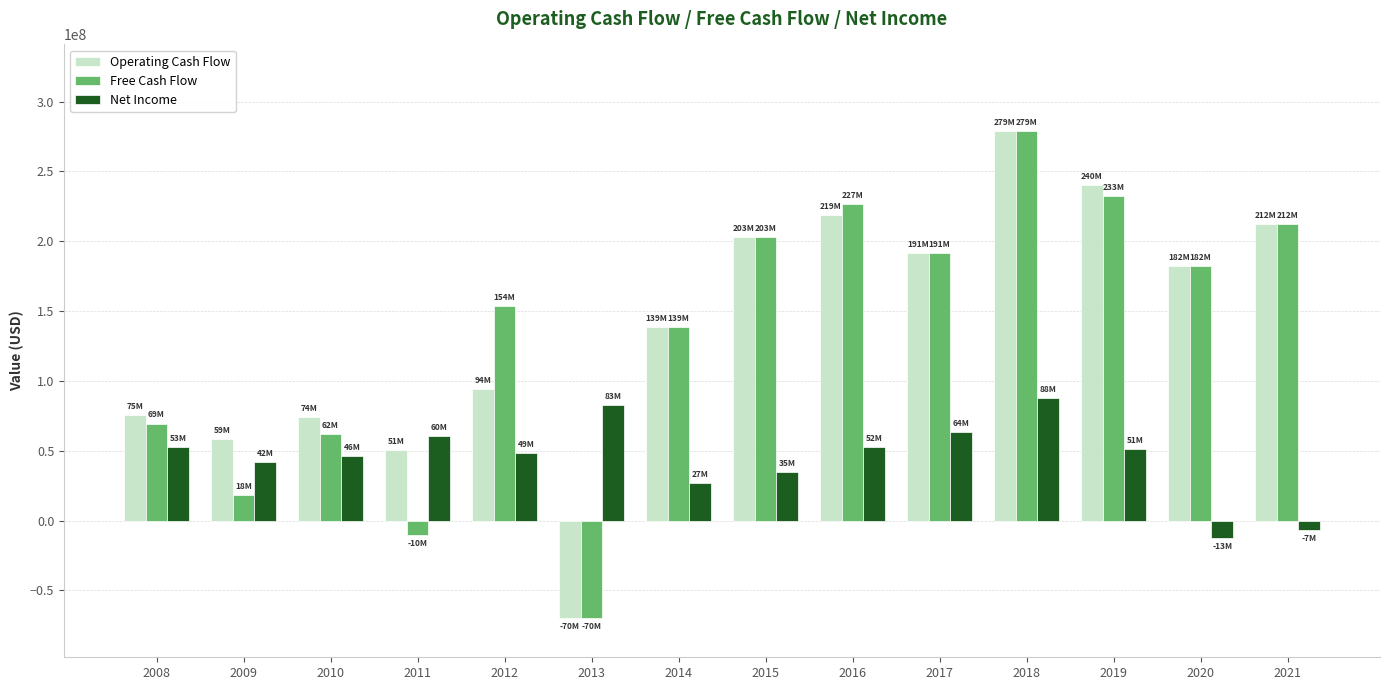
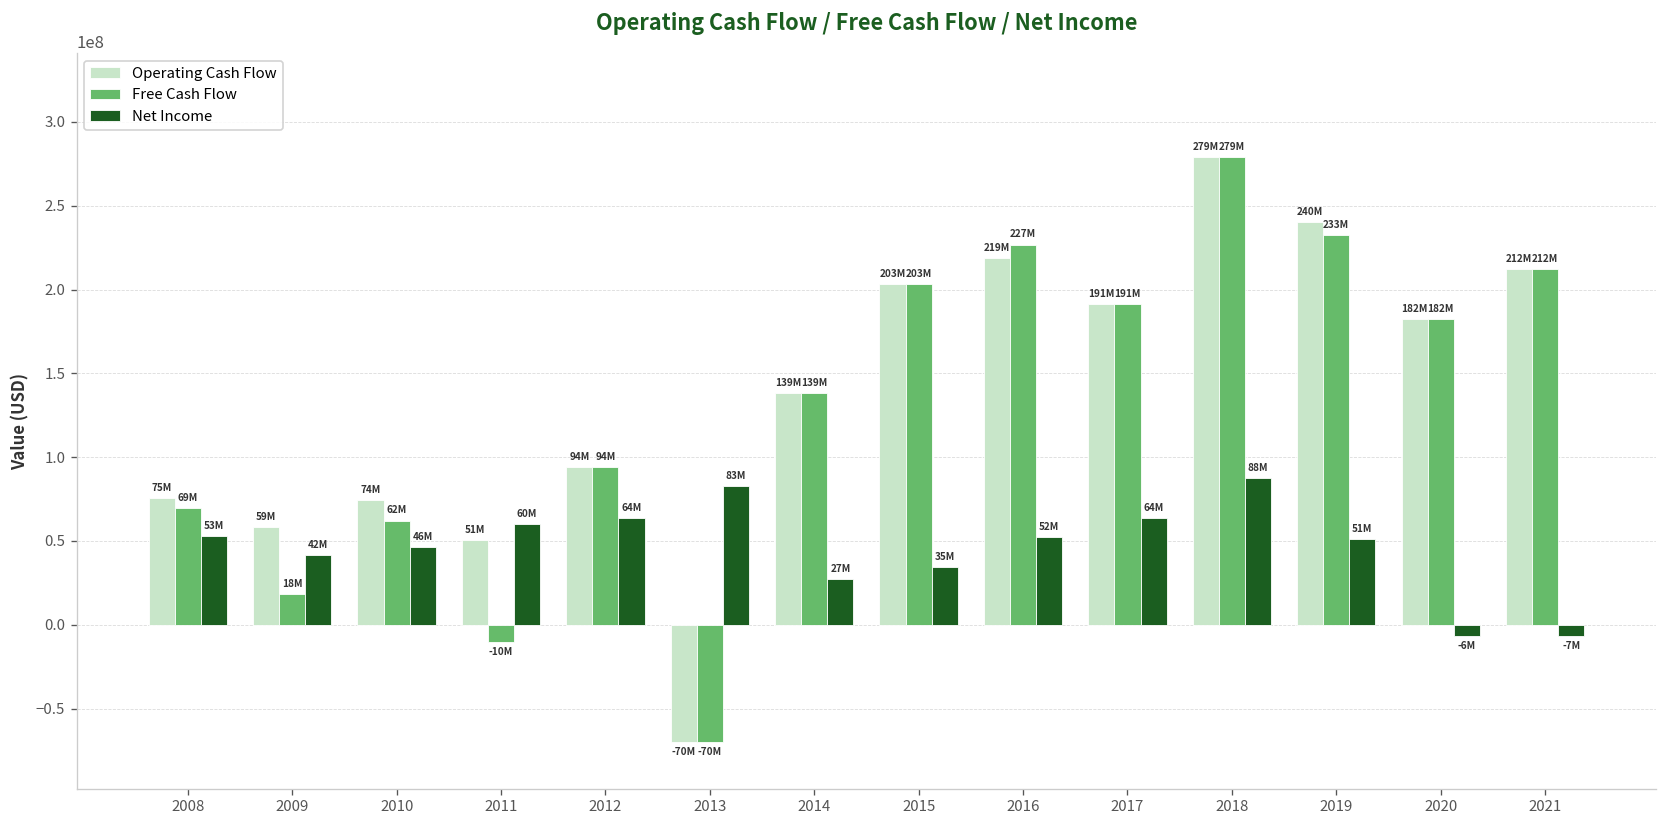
  {
    "Operating Cash Flow": {
      "2008": "75M",
      "2009": "59M",
      "2010": "74M",
      "2011": "51M",
      "2012": "94M",
      "2013": "-70M",
      "2014": "139M",
      "2015": "203M",
      "2016": "219M",
      "2017": "191M",
      "2018": "279M",
      "2019": "240M",
      "2020": "182M",
      "2021": "212M"
    },
    "Free Cash Flow": {
      "2008": "69M",
      "2009": "18M",
      "2010": "62M",
      "2011": "-10M",
-     "2012": "154M",
+     "2012": "94M",
      "2013": "-70M",
      "2014": "139M",
      "2015": "203M",
      "2016": "227M",
      "2017": "191M",
      "2018": "279M",
      "2019": "233M",
      "2020": "182M",
      "2021": "212M"
    },
    "Net Income": {
      "2008": "53M",
      "2009": "42M",
      "2010": "46M",
      "2011": "60M",
-     "2012": "49M",
+     "2012": "64M",
      "2013": "83M",
      "2014": "27M",
      "2015": "35M",
      "2016": "52M",
      "2017": "64M",
      "2018": "88M",
      "2019": "51M",
-     "2020": "-13M",
+     "2020": "-6M",
      "2021": "-7M"
    }
  }
